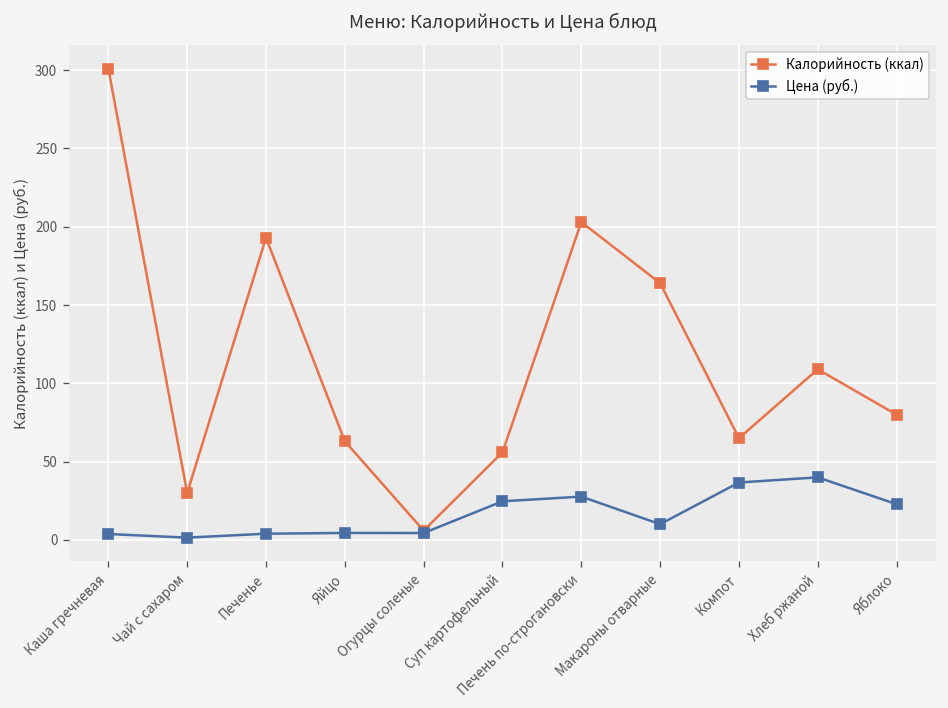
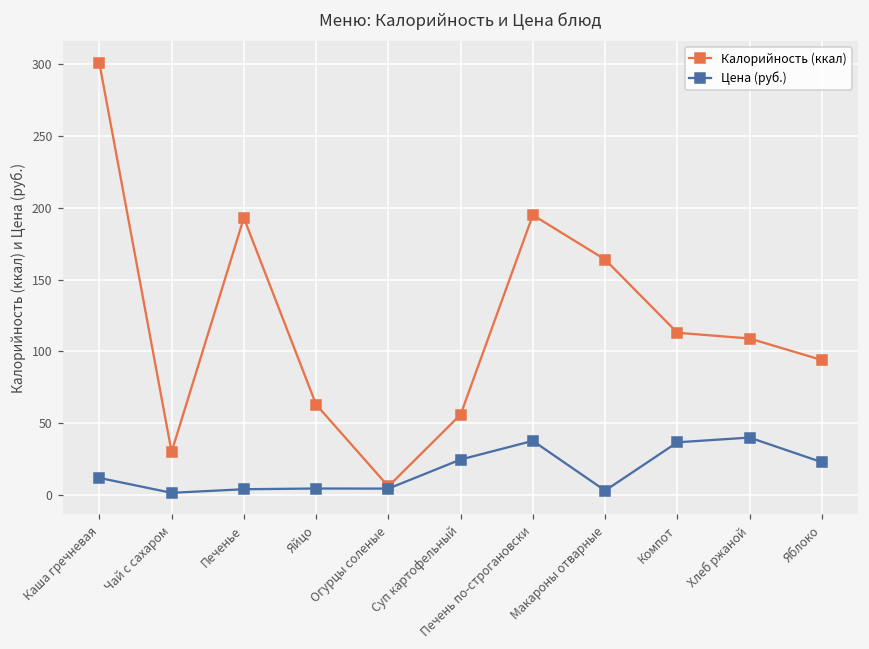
  {
    "Калорийность (ккал)": {
      "Каша гречневая": 301,
      "Чай с сахаром": 30,
      "Печенье": 193,
      "Яйцо": 63,
      "Суп картофельный": 56,
-     "Печень по-строгановски": 203,
+     "Печень по-строгановски": 195,
      "Макароны отварные": 164,
-     "Компот": 65,
+     "Компот": 113,
      "Хлеб ржаной": 109,
-     "Яблоко": 80
+     "Яблоко": 94
    },
    "Цена (руб.)": {
-     "Каша гречневая": 4,
+     "Каша гречневая": 12,
      "Чай с сахаром": 2,
      "Печенье": 4,
      "Яйцо": 5,
      "Суп картофельный": 25,
-     "Печень по-строгановски": 28,
-     "Макароны отварные": 10,
+     "Печень по-строгановски": 38,
+     "Макароны отварные": 3,
      "Компот": 37,
      "Хлеб ржаной": 40,
      "Яблоко": 23
    }
  }
